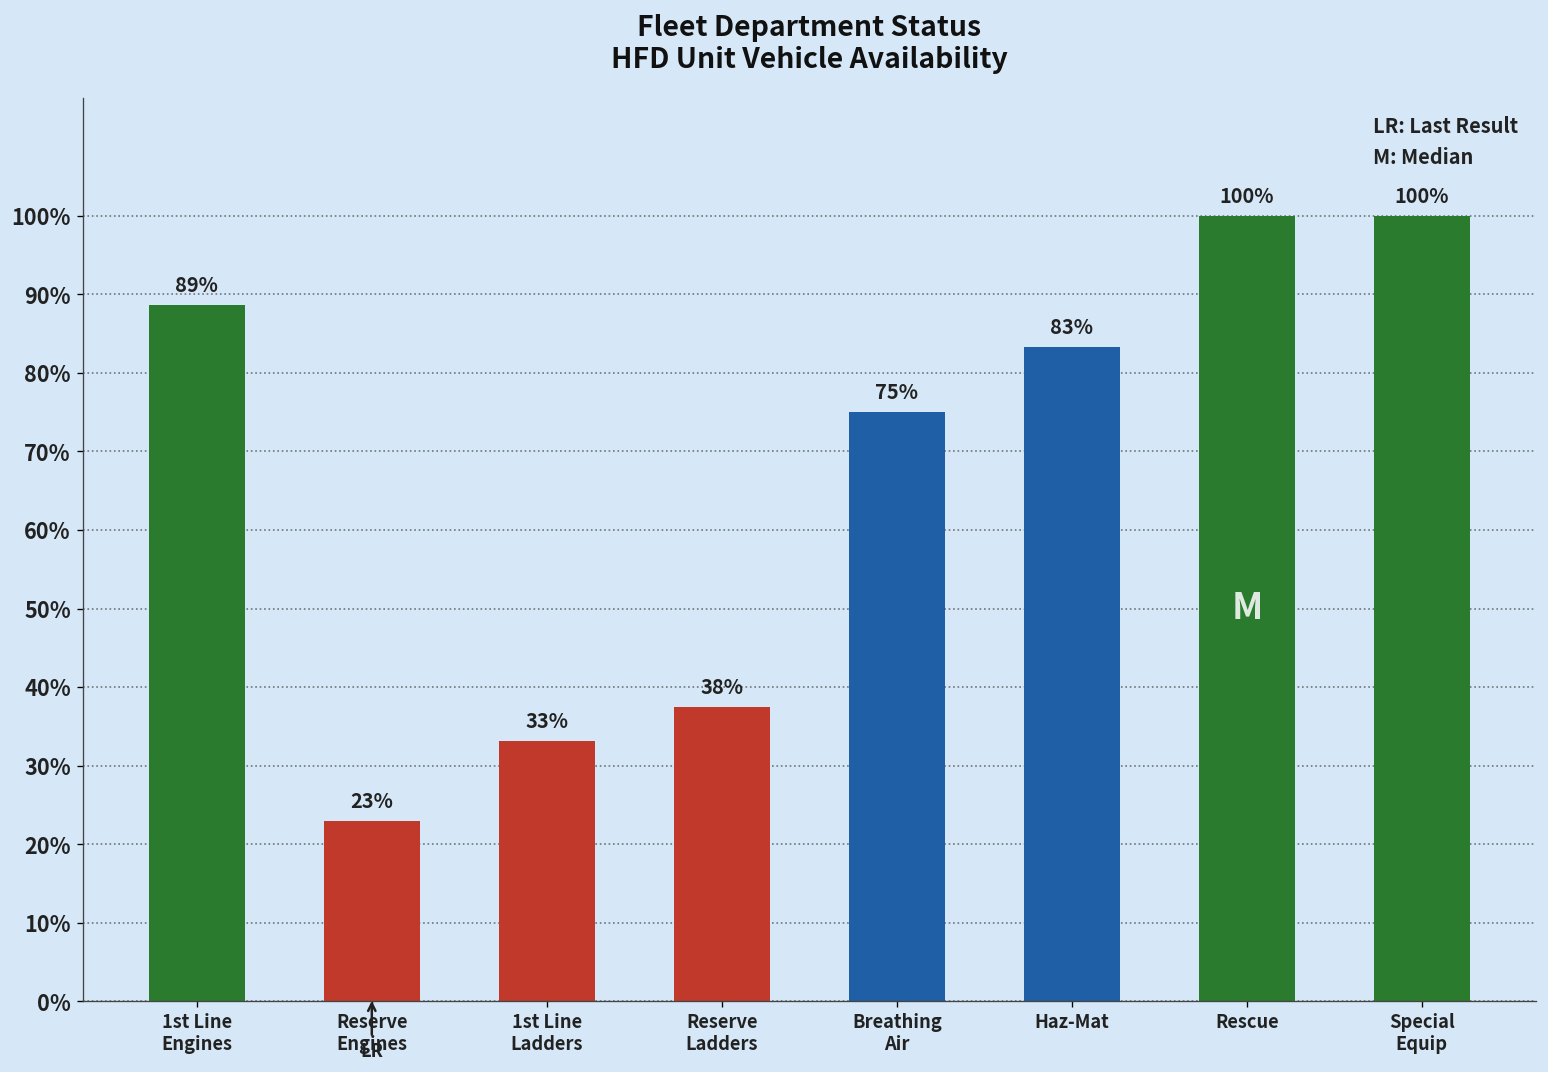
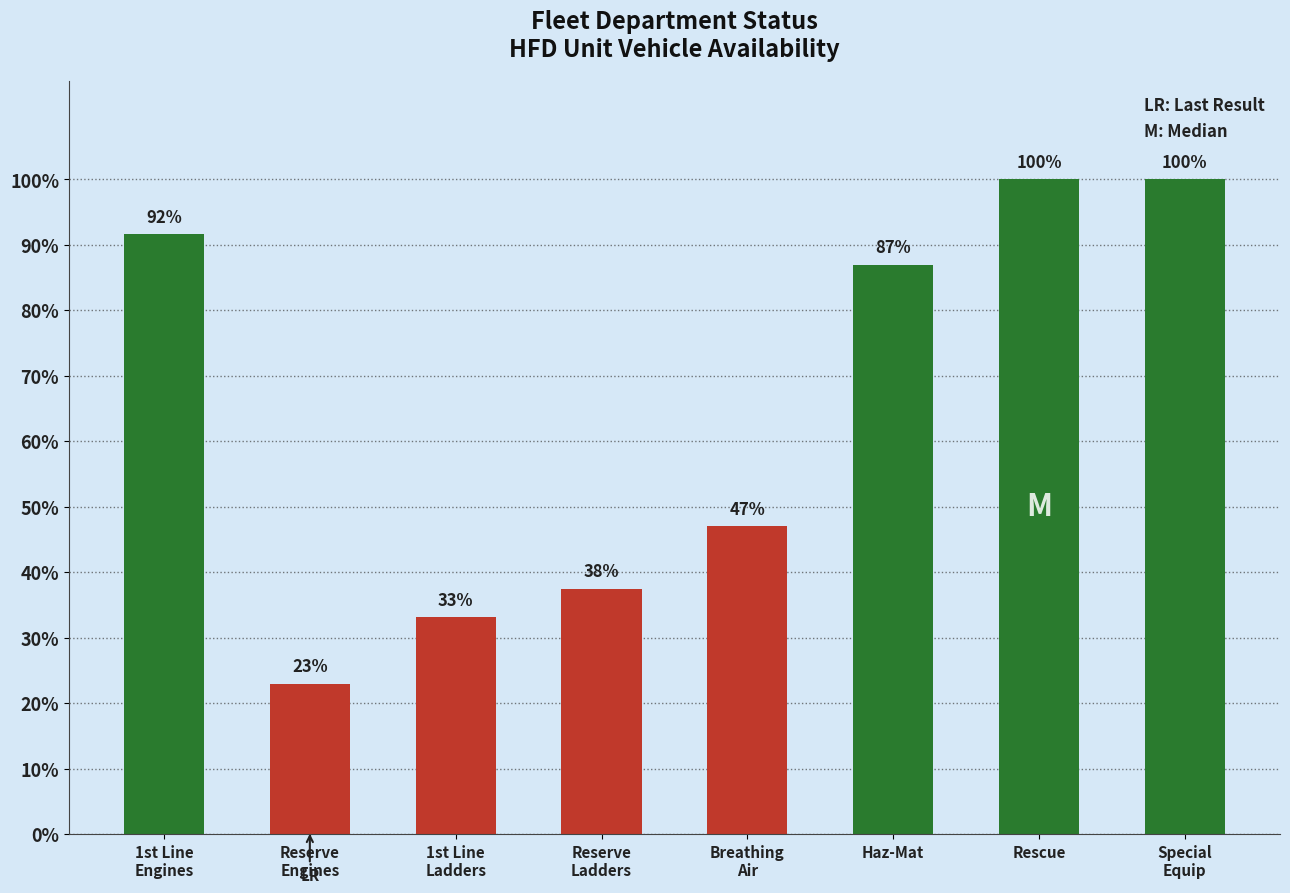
  {
-   "1st Line Engines": "89%",
+   "1st Line Engines": "92%",
    "Reserve Engines": "23%",
    "1st Line Ladders": "33%",
    "Reserve Ladders": "38%",
-   "Breathing Air": "75%",
-   "Haz-Mat": "83%",
+   "Breathing Air": "47%",
+   "Haz-Mat": "87%",
    "Rescue": "100%",
    "Special Equip": "100%"
  }
